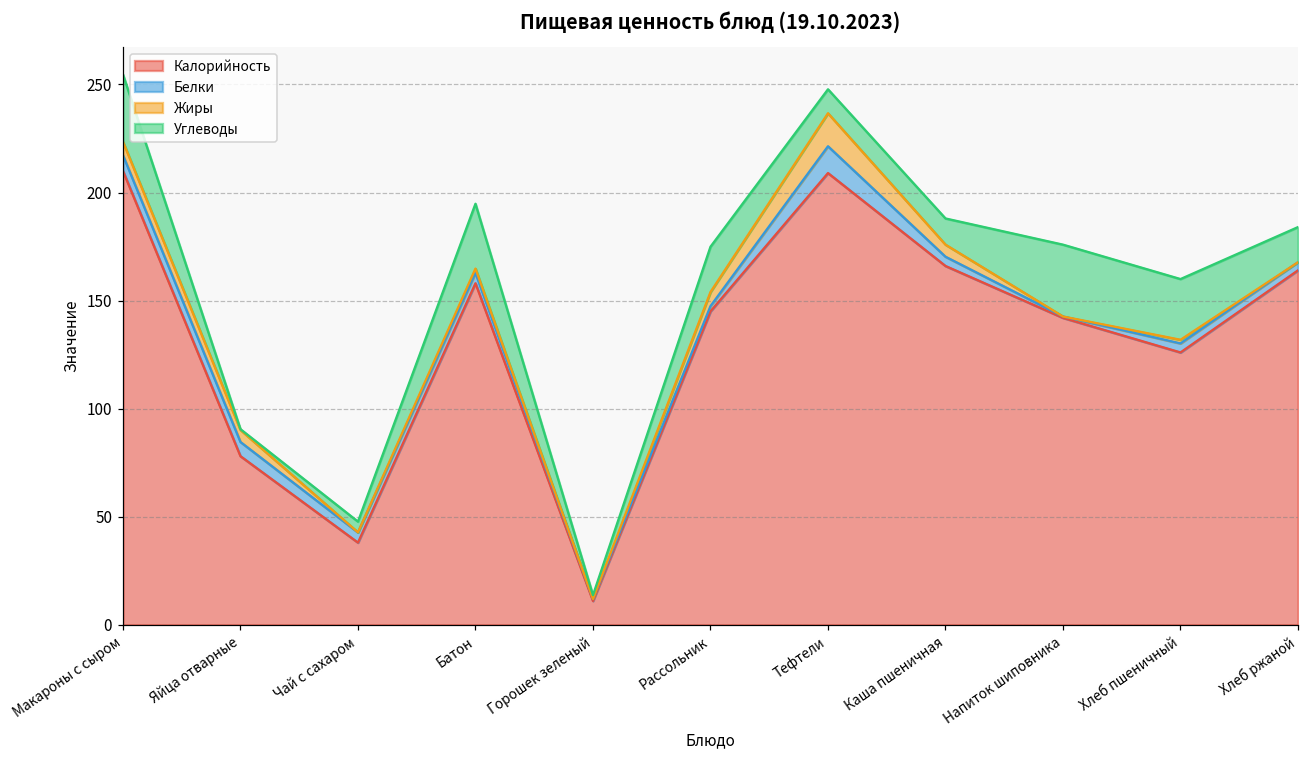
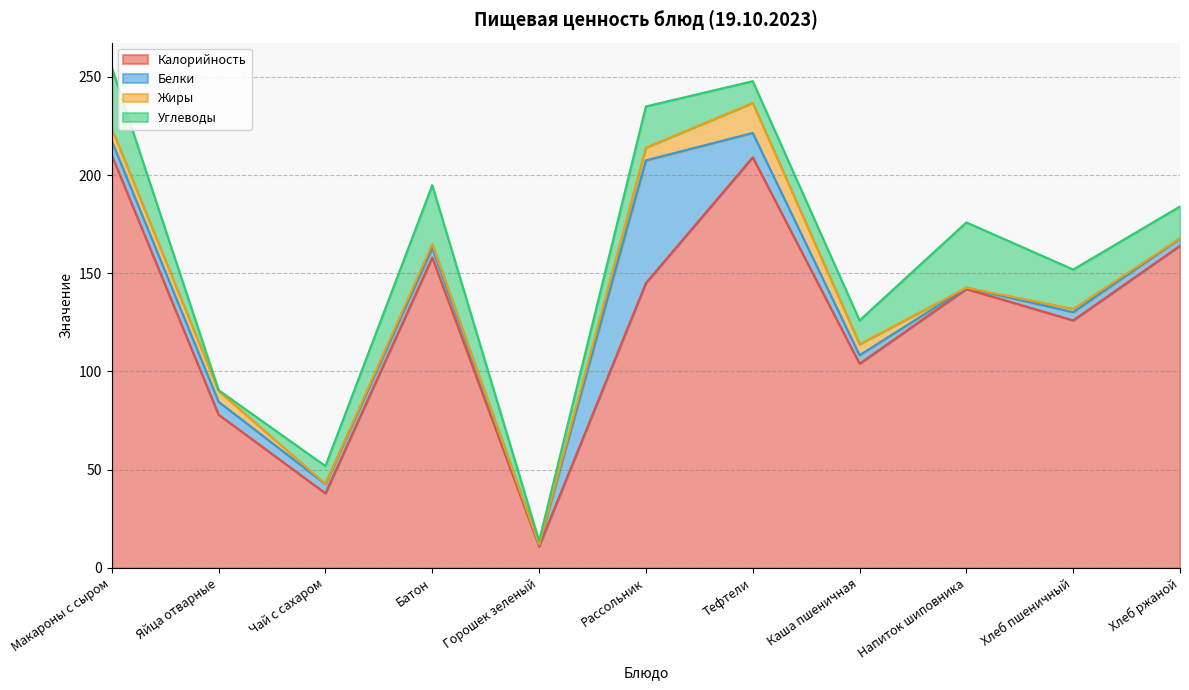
  {
    "Калорийность": {
      "Макароны с сыром": 210,
      "Яйца отварные": 78,
      "Чай с сахаром": 38,
      "Батон": 158,
      "Рассольник": 145,
      "Тефтели": 209,
-     "Каша пшеничная": 166,
+     "Каша пшеничная": 104,
      "Хлеб пшеничный": 126,
      "Хлеб ржаной": 164
    },
    "Белки": {
      "Макароны с сыром": 7,
      "Яйца отварные": 7,
      "Батон": 5,
-     "Рассольник": 2,
+     "Рассольник": 62,
      "Тефтели": 12,
      "Каша пшеничная": 4,
      "Хлеб пшеничный": 4
    },
    "Жиры": {
      "Макароны с сыром": 6,
      "Батон": 2,
      "Рассольник": 7,
      "Тефтели": 15,
      "Каша пшеничная": 6,
      "Хлеб пшеничный": 2
    },
    "Углеводы": {
      "Макароны с сыром": 31,
-     "Чай с сахаром": 5,
+     "Чай с сахаром": 9,
      "Батон": 30,
      "Горошек зеленый": 2,
      "Рассольник": 21,
      "Тефтели": 11,
      "Каша пшеничная": 12,
      "Напиток шиповника": 33,
-     "Хлеб пшеничный": 28,
+     "Хлеб пшеничный": 20,
      "Хлеб ржаной": 16
    }
  }
